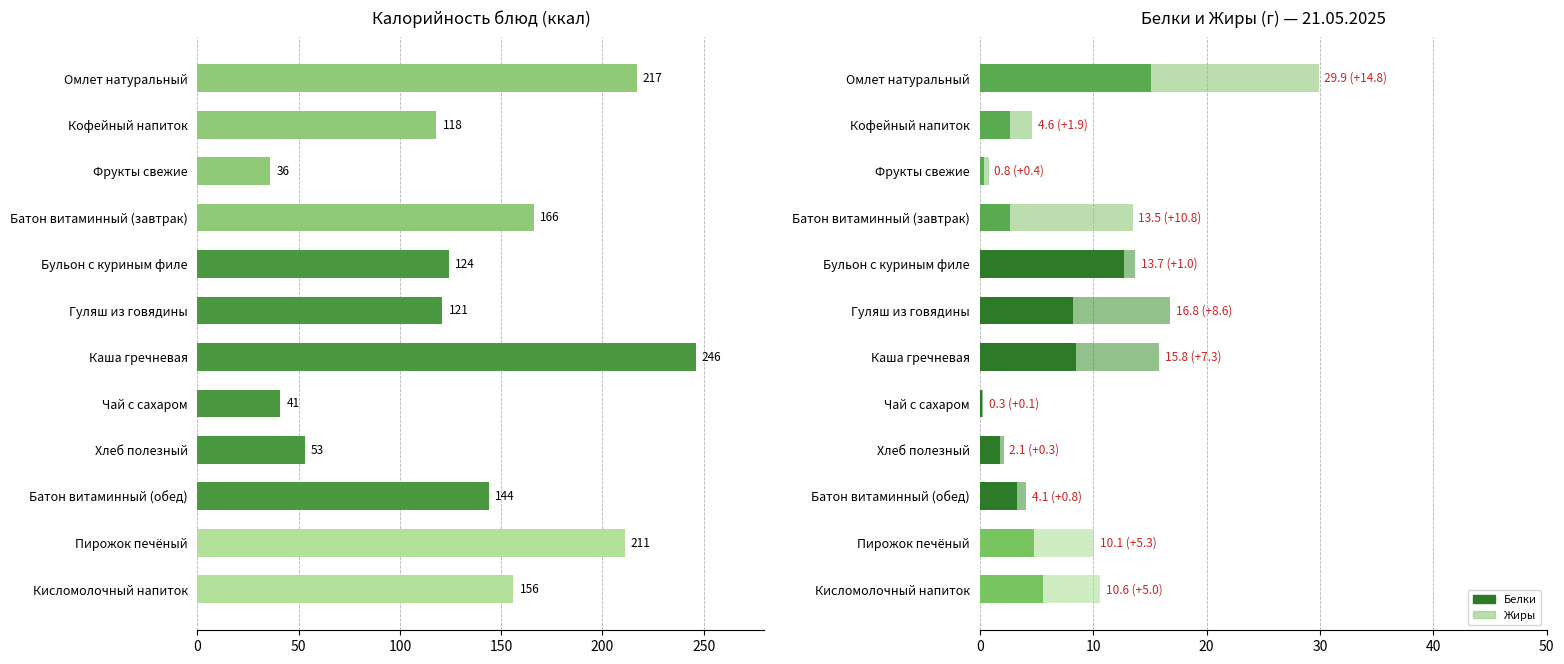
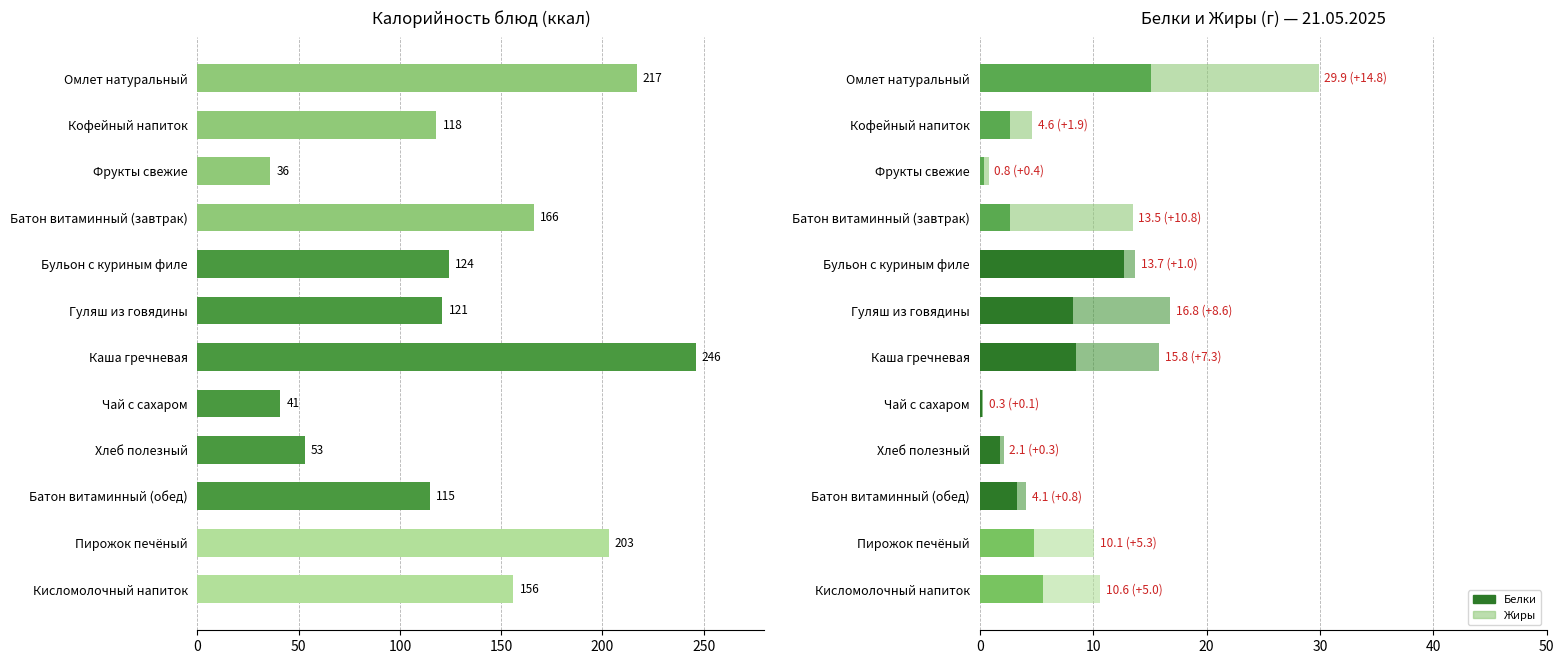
  {
    "Калорийность блюд (ккал)": {
      "Омлет натуральный": "217",
      "Кофейный напиток": "118",
      "Фрукты свежие": "36",
      "Батон витаминный (завтрак)": "166",
      "Бульон с куриным филе": "124",
      "Гуляш из говядины": "121",
      "Каша гречневая": "246",
      "Чай с сахаром": "41",
      "Хлеб полезный": "53",
-     "Батон витаминный (обед)": "144",
-     "Пирожок печёный": "211",
+     "Батон витаминный (обед)": "115",
+     "Пирожок печёный": "203",
      "Кисломолочный напиток": "156"
    },
    "Белки и Жиры (г) — 21.05.2025": {
      "Жиры": {
        "Омлет натуральный": "(+14.8)",
        "Кофейный напиток": "(+1.9)",
        "Фрукты свежие": "(+0.4)",
        "Батон витаминный (завтрак)": "(+10.8)",
        "Бульон с куриным филе": "(+1.0)",
        "Гуляш из говядины": "(+8.6)",
        "Каша гречневая": "(+7.3)",
        "Чай с сахаром": "(+0.1)",
        "Хлеб полезный": "(+0.3)",
        "Батон витаминный (обед)": "(+0.8)",
        "Пирожок печёный": "(+5.3)",
        "Кисломолочный напиток": "(+5.0)"
      }
    }
  }
